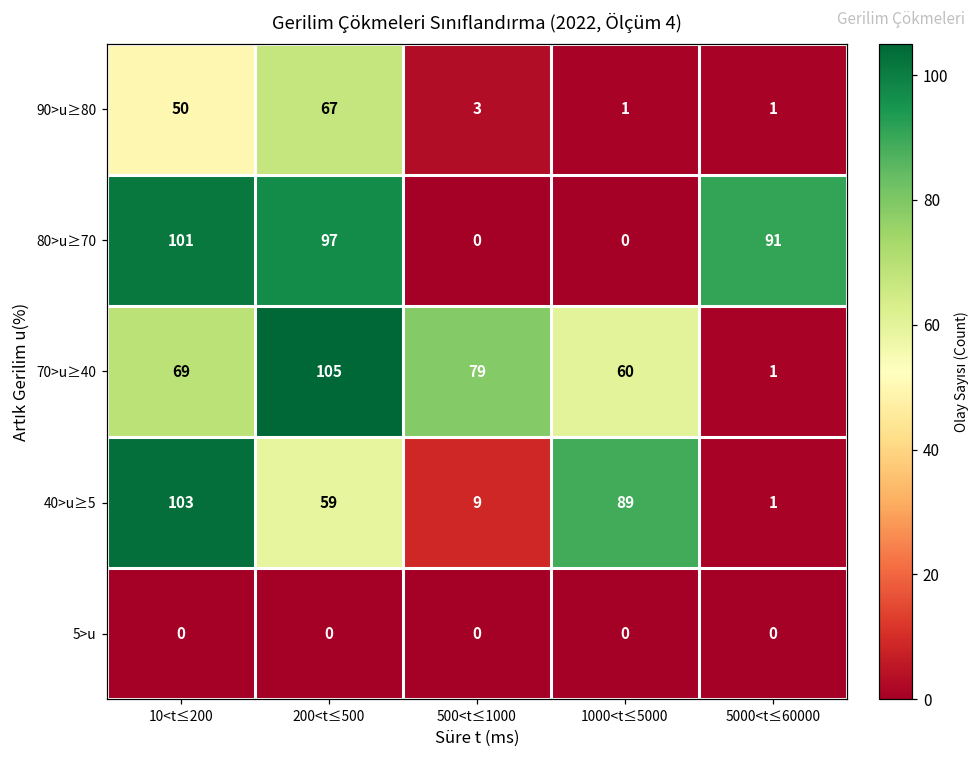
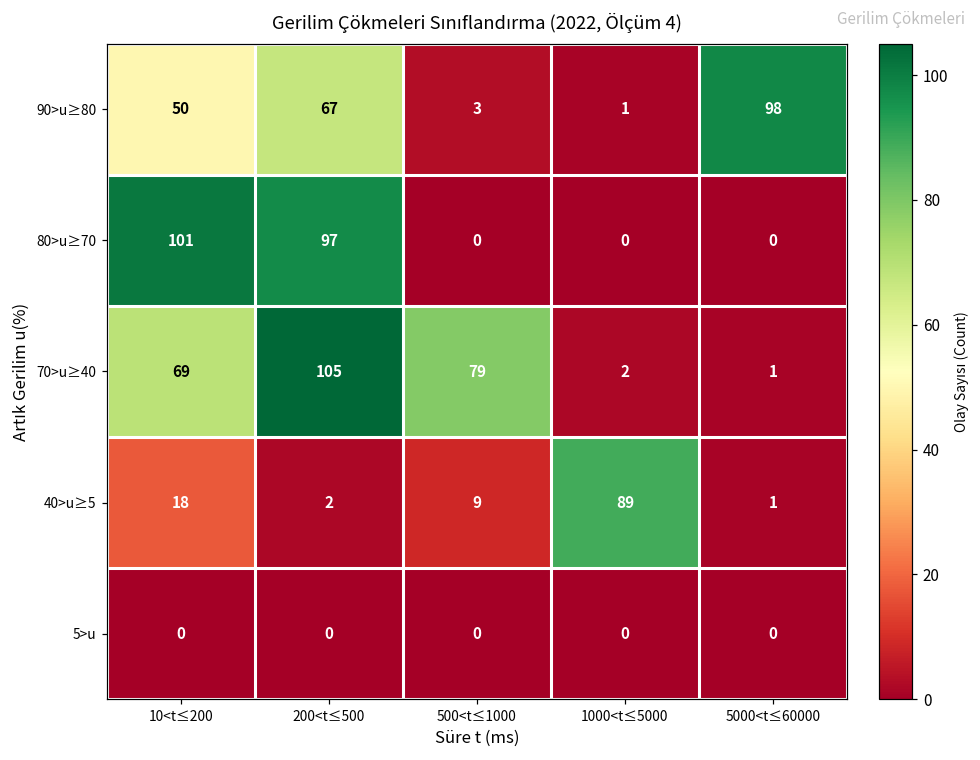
  {
    "90>u≥80": {
      "10<t≤200": 50,
      "200<t≤500": 67,
      "500<t≤1000": 3,
      "1000<t≤5000": 1,
-     "5000<t≤60000": 1
+     "5000<t≤60000": 98
    },
    "80>u≥70": {
      "10<t≤200": 101,
      "200<t≤500": 97,
      "500<t≤1000": 0,
      "1000<t≤5000": 0,
-     "5000<t≤60000": 91
+     "5000<t≤60000": 0
    },
    "70>u≥40": {
      "10<t≤200": 69,
      "200<t≤500": 105,
      "500<t≤1000": 79,
-     "1000<t≤5000": 60,
+     "1000<t≤5000": 2,
      "5000<t≤60000": 1
    },
    "40>u≥5": {
-     "10<t≤200": 103,
-     "200<t≤500": 59,
+     "10<t≤200": 18,
+     "200<t≤500": 2,
      "500<t≤1000": 9,
      "1000<t≤5000": 89,
      "5000<t≤60000": 1
    },
    "5>u": {
      "10<t≤200": 0,
      "200<t≤500": 0,
      "500<t≤1000": 0,
      "1000<t≤5000": 0,
      "5000<t≤60000": 0
    }
  }
